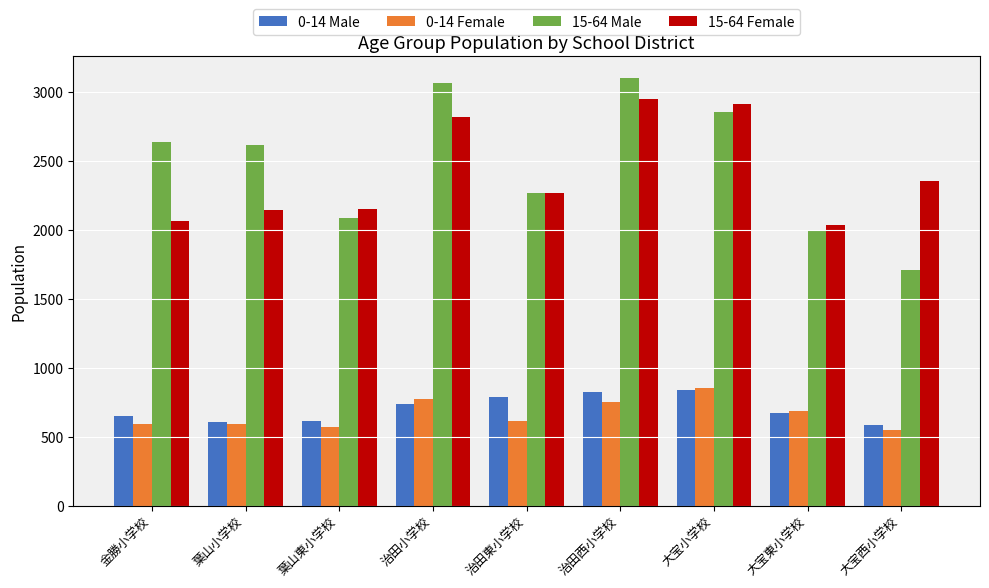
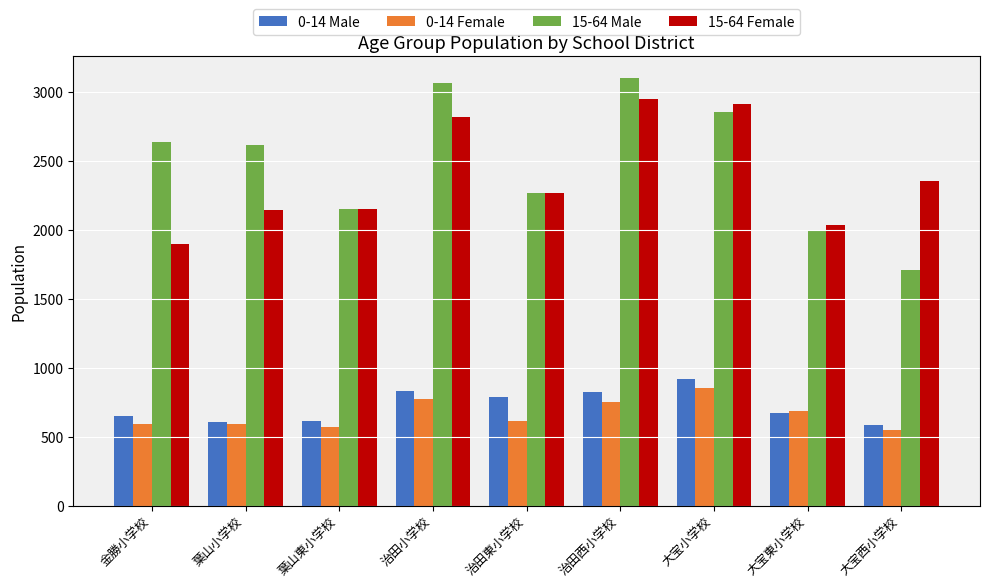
  {
    "0-14 Male": {
      "金勝小学校": 650,
      "葉山小学校": 610,
      "葉山東小学校": 620,
-     "治田小学校": 740,
+     "治田小学校": 830,
      "治田東小学校": 790,
      "治田西小学校": 830,
-     "大宝小学校": 840,
+     "大宝小学校": 920,
      "大宝東小学校": 680,
      "大宝西小学校": 590
    },
    "0-14 Female": {
      "金勝小学校": 600,
      "葉山小学校": 600,
      "葉山東小学校": 570,
      "治田小学校": 770,
      "治田東小学校": 610,
      "治田西小学校": 750,
      "大宝小学校": 850,
      "大宝東小学校": 690,
      "大宝西小学校": 550
    },
    "15-64 Male": {
      "金勝小学校": 2640,
      "葉山小学校": 2620,
-     "葉山東小学校": 2090,
+     "葉山東小学校": 2150,
      "治田小学校": 3070,
      "治田東小学校": 2270,
      "治田西小学校": 3100,
      "大宝小学校": 2860,
      "大宝東小学校": 1990,
      "大宝西小学校": 1710
    },
    "15-64 Female": {
-     "金勝小学校": 2060,
+     "金勝小学校": 1900,
      "葉山小学校": 2140,
      "葉山東小学校": 2150,
      "治田小学校": 2820,
      "治田東小学校": 2270,
      "治田西小学校": 2950,
      "大宝小学校": 2920,
      "大宝東小学校": 2040,
      "大宝西小学校": 2360
    }
  }
